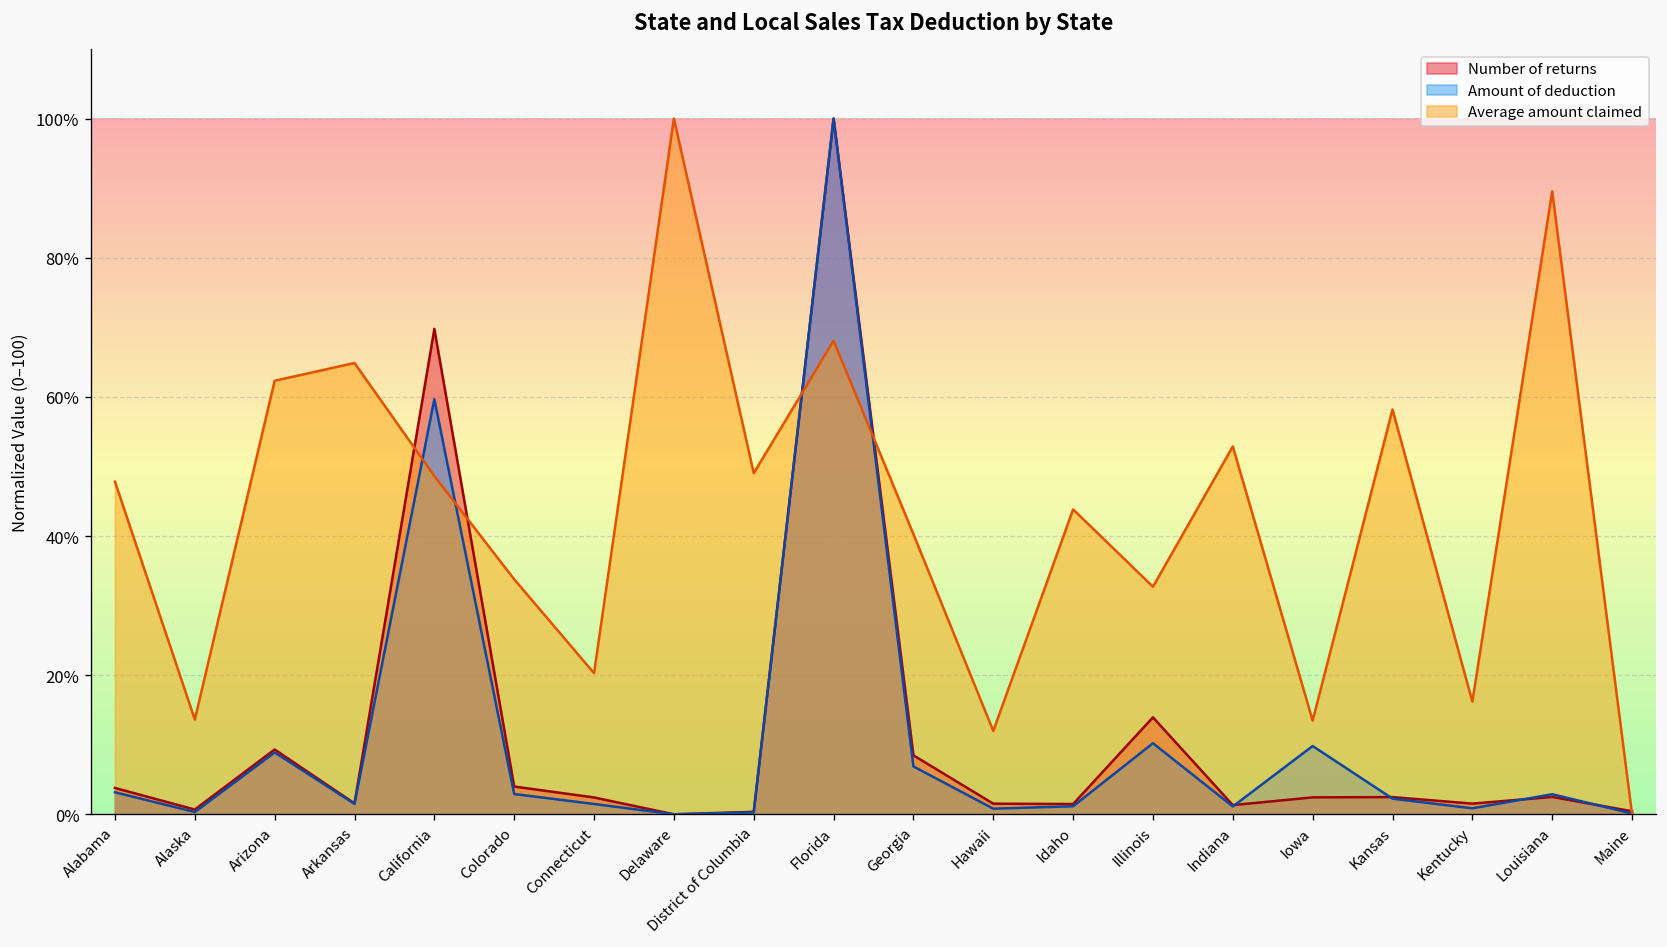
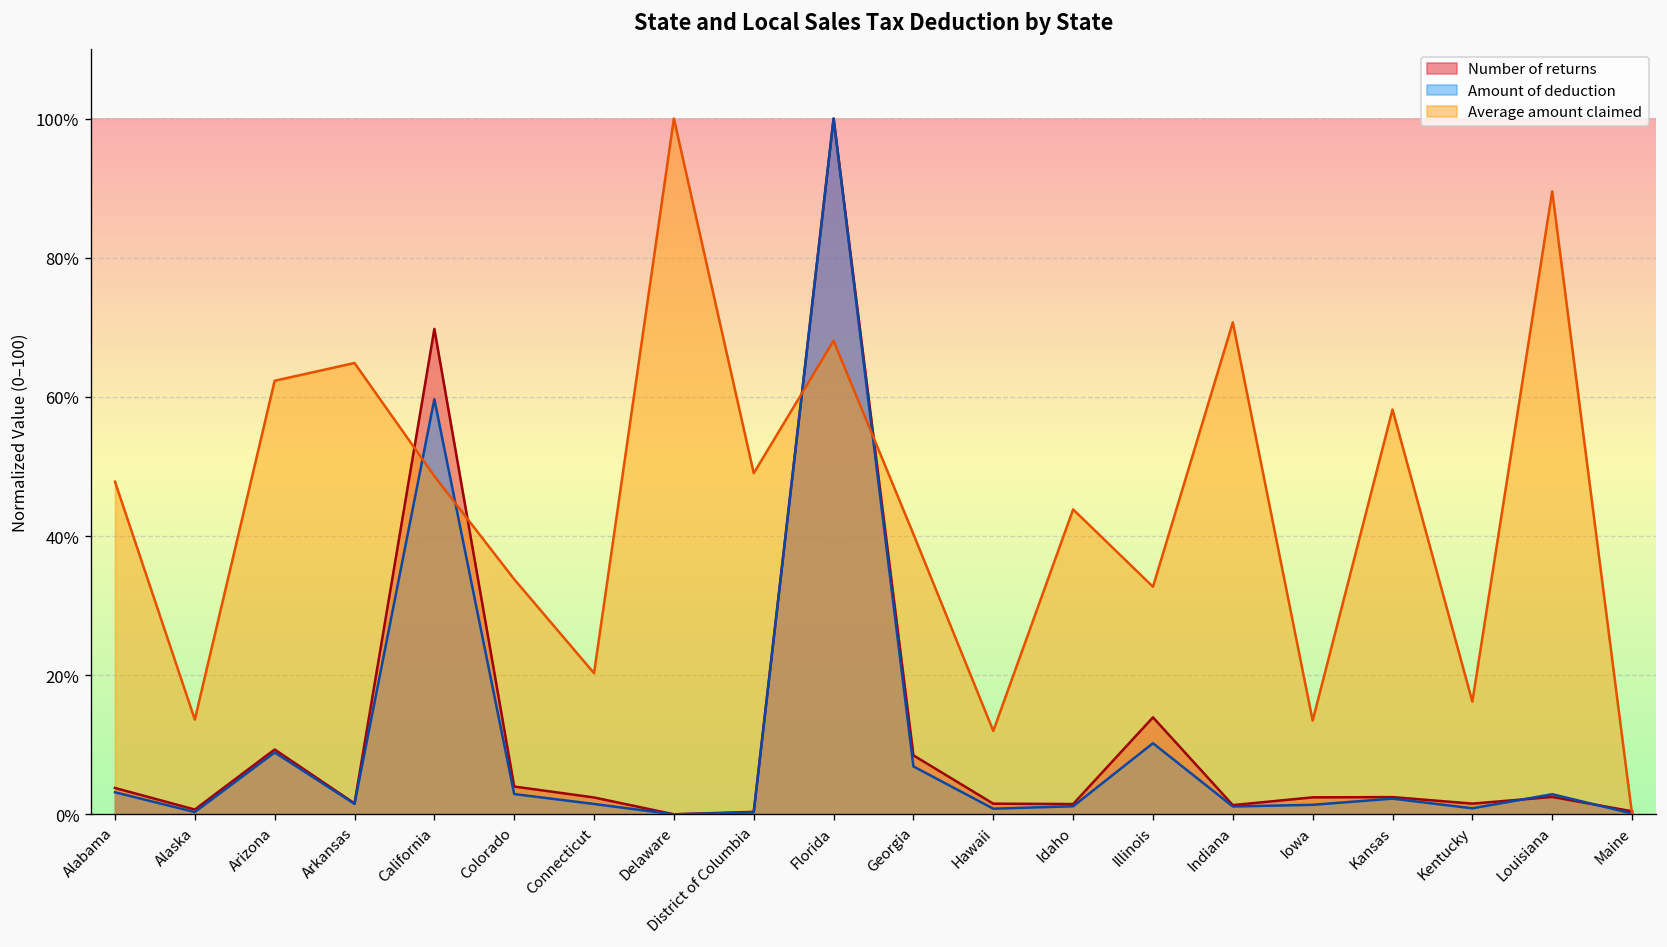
  {
    "Number of returns": {
      "Alabama": "4%",
      "California": "70%",
      "Colorado": "4%",
      "Connecticut": "2%",
      "Georgia": "8%",
      "Hawaii": "2%",
      "Illinois": "14%",
      "Iowa": "2%",
      "Kentucky": "2%"
    },
    "Amount of deduction": {
      "Alabama": "3%",
      "California": "60%",
      "Colorado": "3%",
      "Connecticut": "1%",
      "Georgia": "7%",
      "Hawaii": "1%",
      "Illinois": "10%",
-     "Iowa": "10%",
+     "Iowa": "1%",
      "Kentucky": "1%"
    },
    "Average amount claimed": {
      "Alabama": "48%",
      "Alaska": "14%",
      "Arizona": "62%",
      "Arkansas": "65%",
      "California": "49%",
      "Colorado": "34%",
      "Connecticut": "20%",
      "Delaware": "100%",
      "District of Columbia": "49%",
      "Florida": "68%",
      "Georgia": "40%",
      "Hawaii": "12%",
      "Idaho": "44%",
      "Illinois": "33%",
-     "Indiana": "53%",
+     "Indiana": "71%",
      "Iowa": "13%",
      "Kansas": "58%",
      "Kentucky": "16%",
      "Louisiana": "90%"
    }
  }
